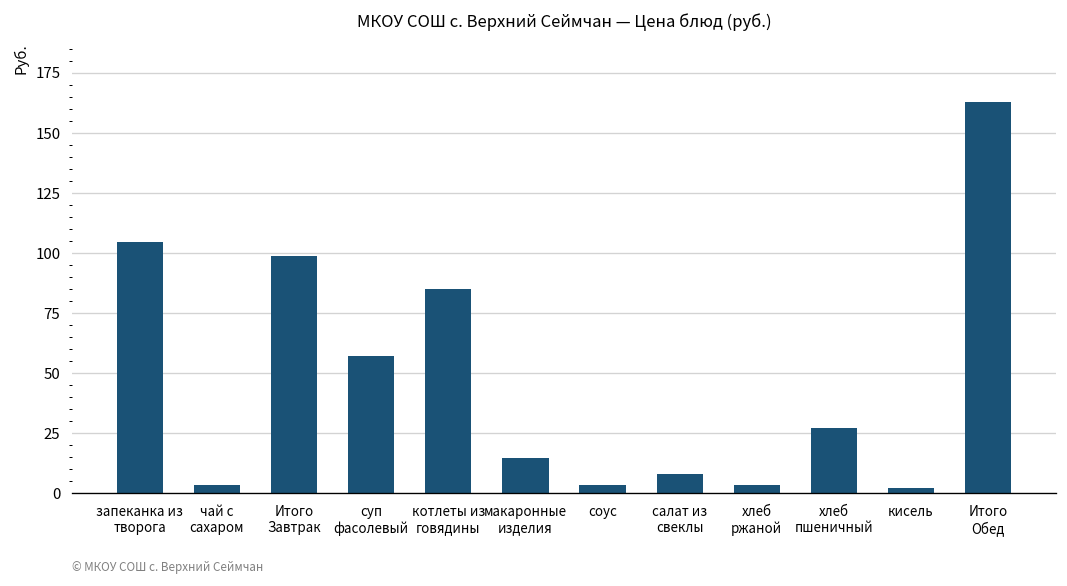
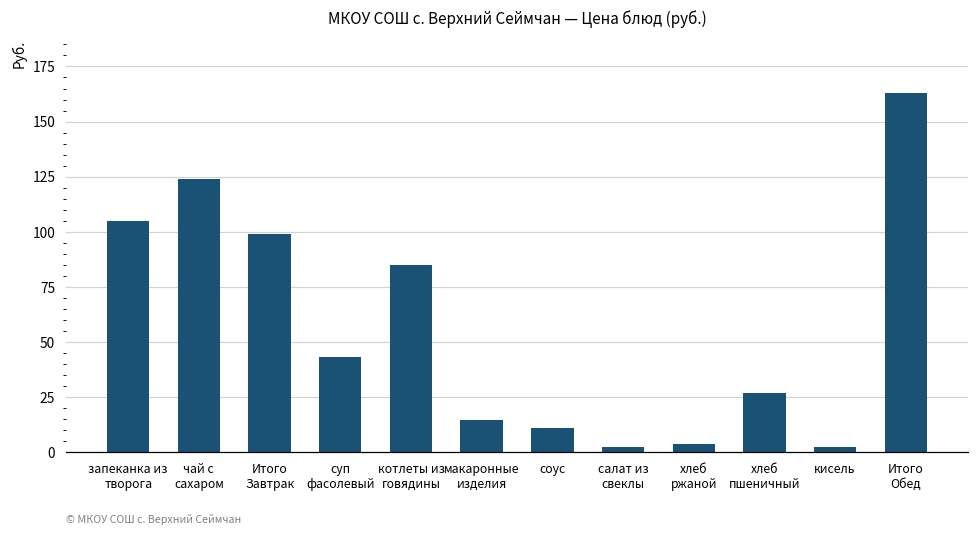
  {
    "запеканка из творога": 105,
-   "чай с сахаром": 3,
+   "чай с сахаром": 124,
    "Итого Завтрак": 99,
-   "суп фасолевый": 57,
+   "суп фасолевый": 43,
    "котлеты из говядины": 85,
    "макаронные изделия": 15,
-   "соус": 4,
-   "салат из свеклы": 8,
+   "соус": 11,
+   "салат из свеклы": 2,
    "хлеб ржаной": 4,
    "хлеб пшеничный": 27,
    "кисель": 2,
    "Итого Обед": 163
  }
